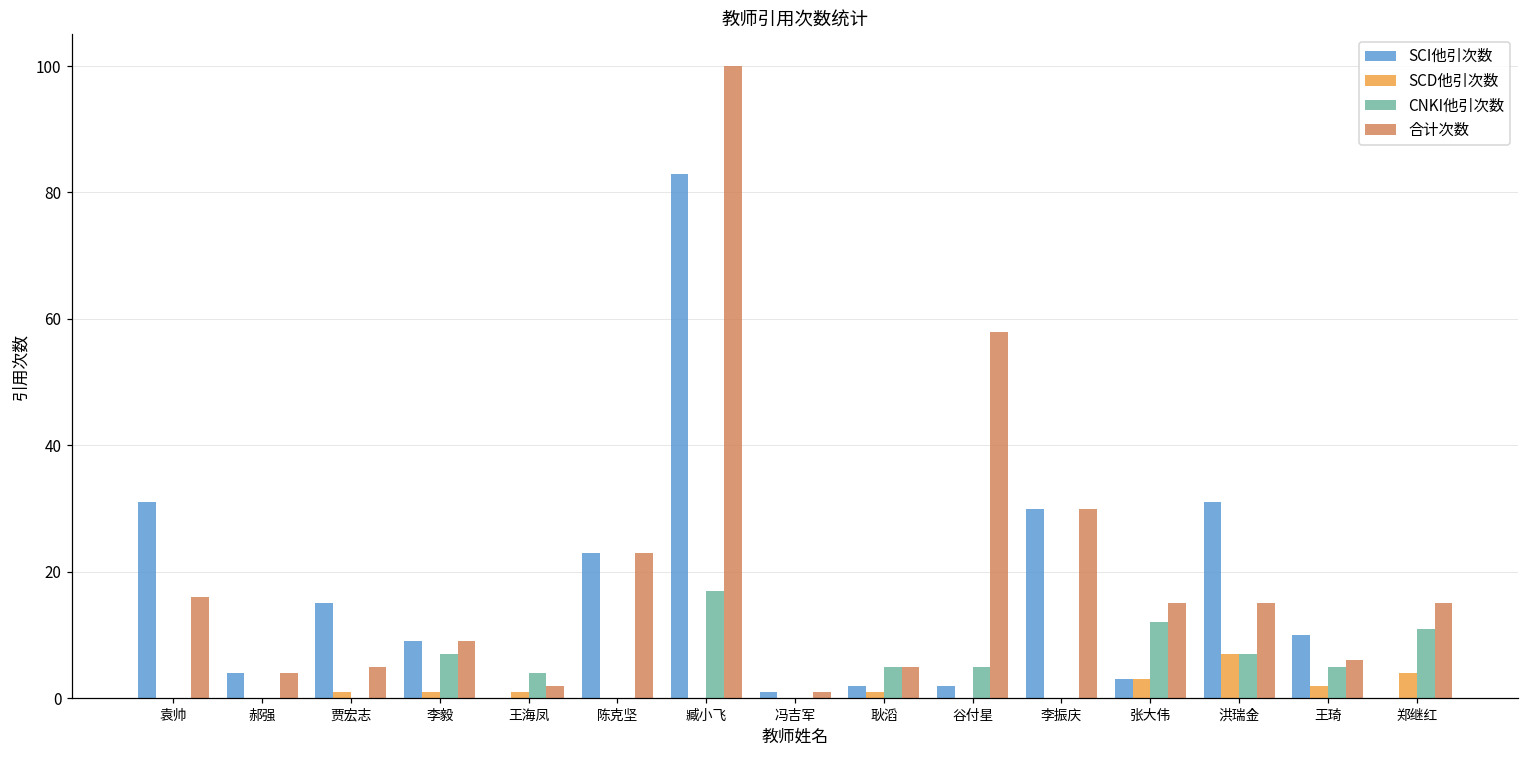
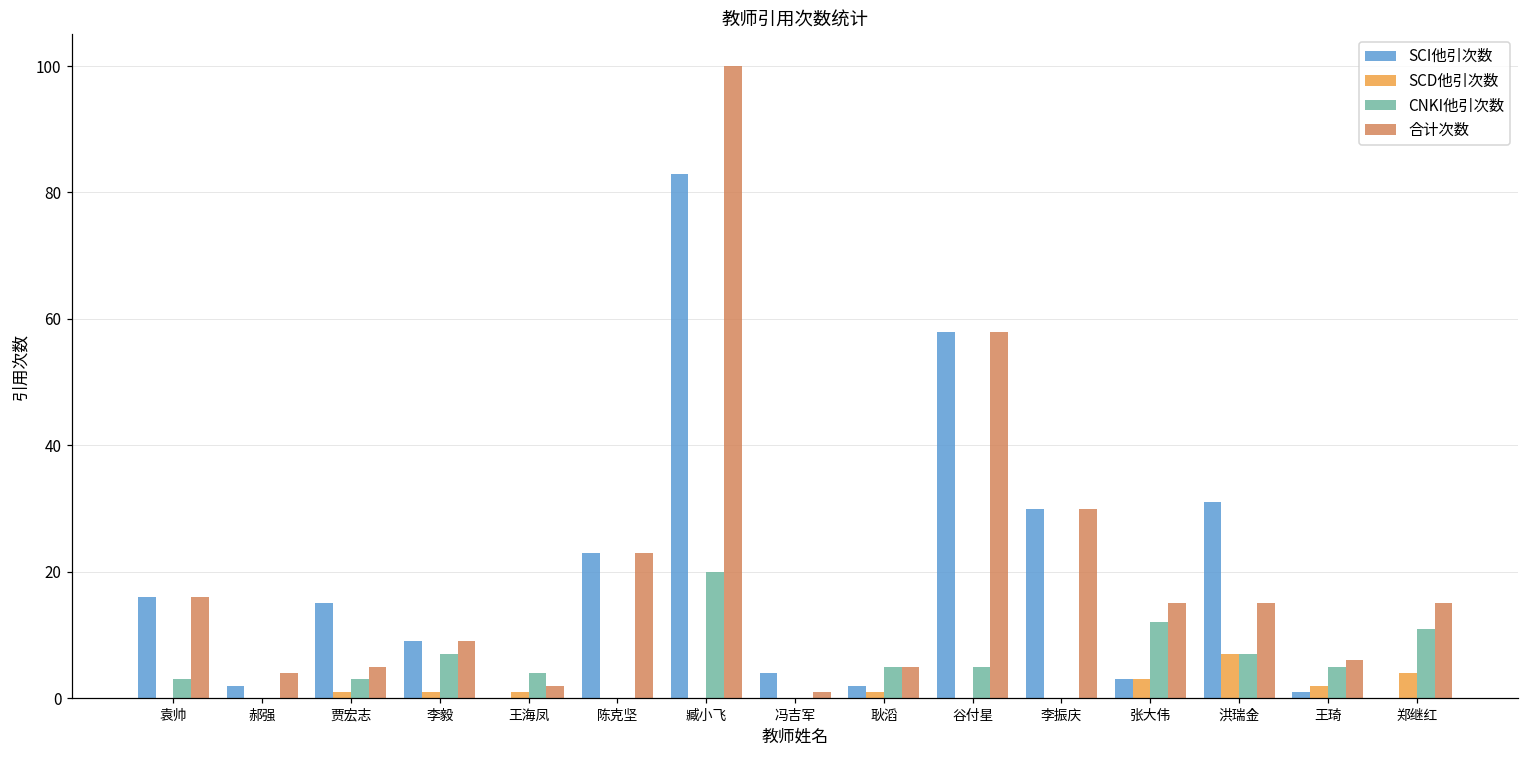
  {
    "SCI他引次数": {
-     "袁帅": 31,
-     "郝强": 4,
+     "袁帅": 16,
+     "郝强": 2,
      "贾宏志": 15,
      "李毅": 9,
      "王海凤": 0,
      "陈克坚": 23,
      "臧小飞": 83,
-     "冯吉军": 1,
+     "冯吉军": 4,
      "耿滔": 2,
-     "谷付星": 2,
+     "谷付星": 58,
      "李振庆": 30,
      "张大伟": 3,
      "洪瑞金": 31,
-     "王琦": 10,
+     "王琦": 1,
      "郑继红": 0
    },
    "CNKI他引次数": {
-     "袁帅": 0,
+     "袁帅": 3,
      "郝强": 0,
-     "贾宏志": 0,
+     "贾宏志": 3,
      "李毅": 7,
      "王海凤": 4,
      "陈克坚": 0,
-     "臧小飞": 17,
+     "臧小飞": 20,
      "冯吉军": 0,
      "耿滔": 5,
      "谷付星": 5,
      "李振庆": 0,
      "张大伟": 12,
      "洪瑞金": 7,
      "王琦": 5,
      "郑继红": 11
    }
  }
